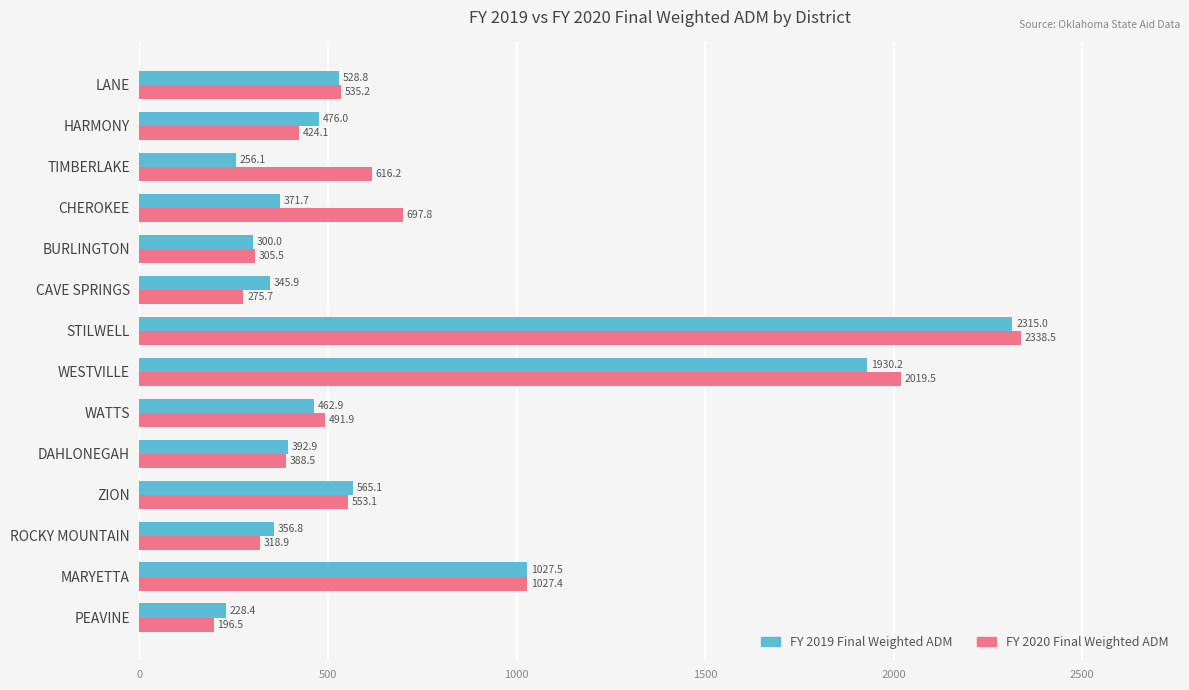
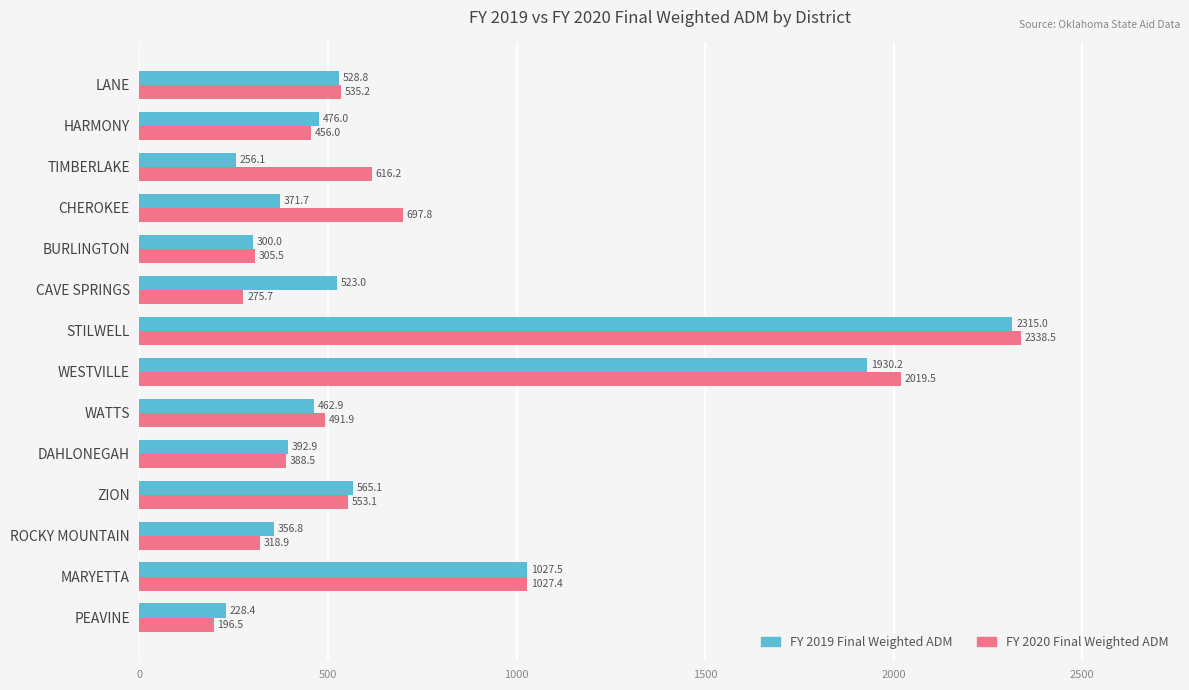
  {
    "FY 2019 Final Weighted ADM": {
      "LANE": 528.8,
      "HARMONY": 476.0,
      "TIMBERLAKE": 256.1,
      "CHEROKEE": 371.7,
      "BURLINGTON": 300.0,
-     "CAVE SPRINGS": 345.9,
+     "CAVE SPRINGS": 523.0,
      "STILWELL": 2315.0,
      "WESTVILLE": 1930.2,
      "WATTS": 462.9,
      "DAHLONEGAH": 392.9,
      "ZION": 565.1,
      "ROCKY MOUNTAIN": 356.8,
      "MARYETTA": 1027.5,
      "PEAVINE": 228.4
    },
    "FY 2020 Final Weighted ADM": {
      "LANE": 535.2,
-     "HARMONY": 424.1,
+     "HARMONY": 456.0,
      "TIMBERLAKE": 616.2,
      "CHEROKEE": 697.8,
      "BURLINGTON": 305.5,
      "CAVE SPRINGS": 275.7,
      "STILWELL": 2338.5,
      "WESTVILLE": 2019.5,
      "WATTS": 491.9,
      "DAHLONEGAH": 388.5,
      "ZION": 553.1,
      "ROCKY MOUNTAIN": 318.9,
      "MARYETTA": 1027.4,
      "PEAVINE": 196.5
    }
  }
